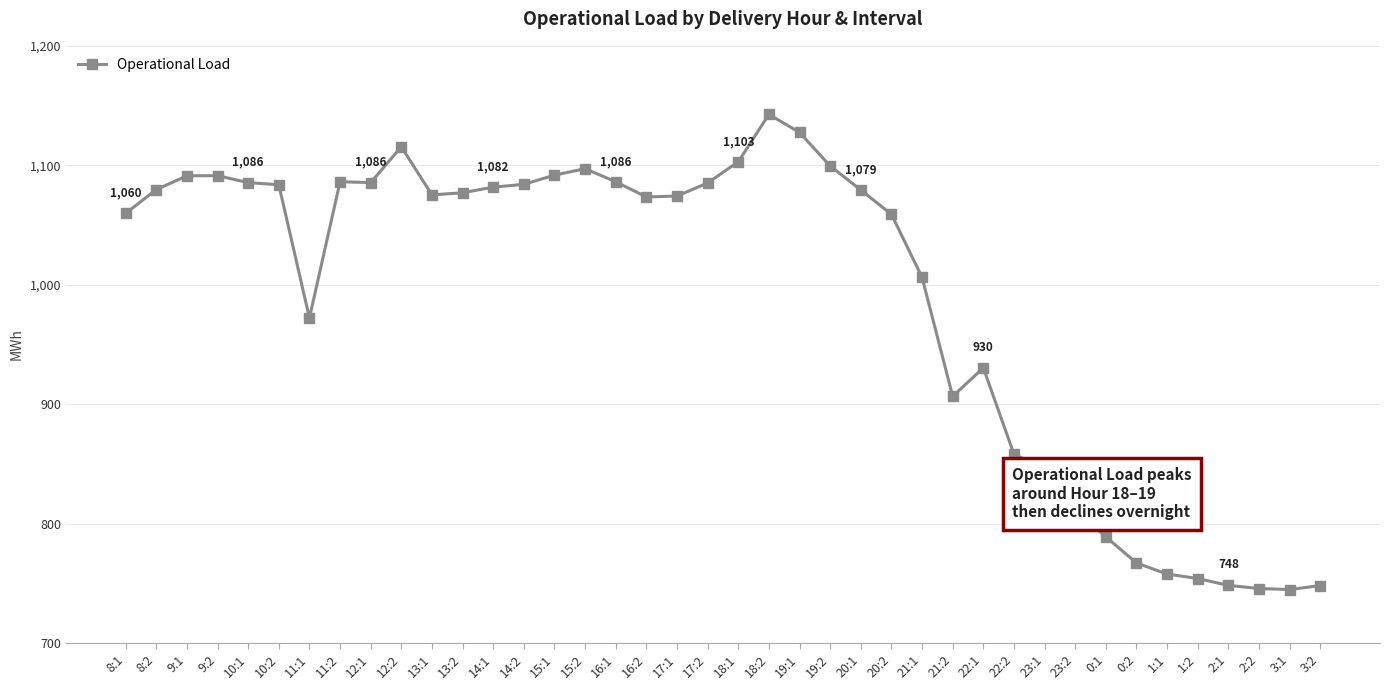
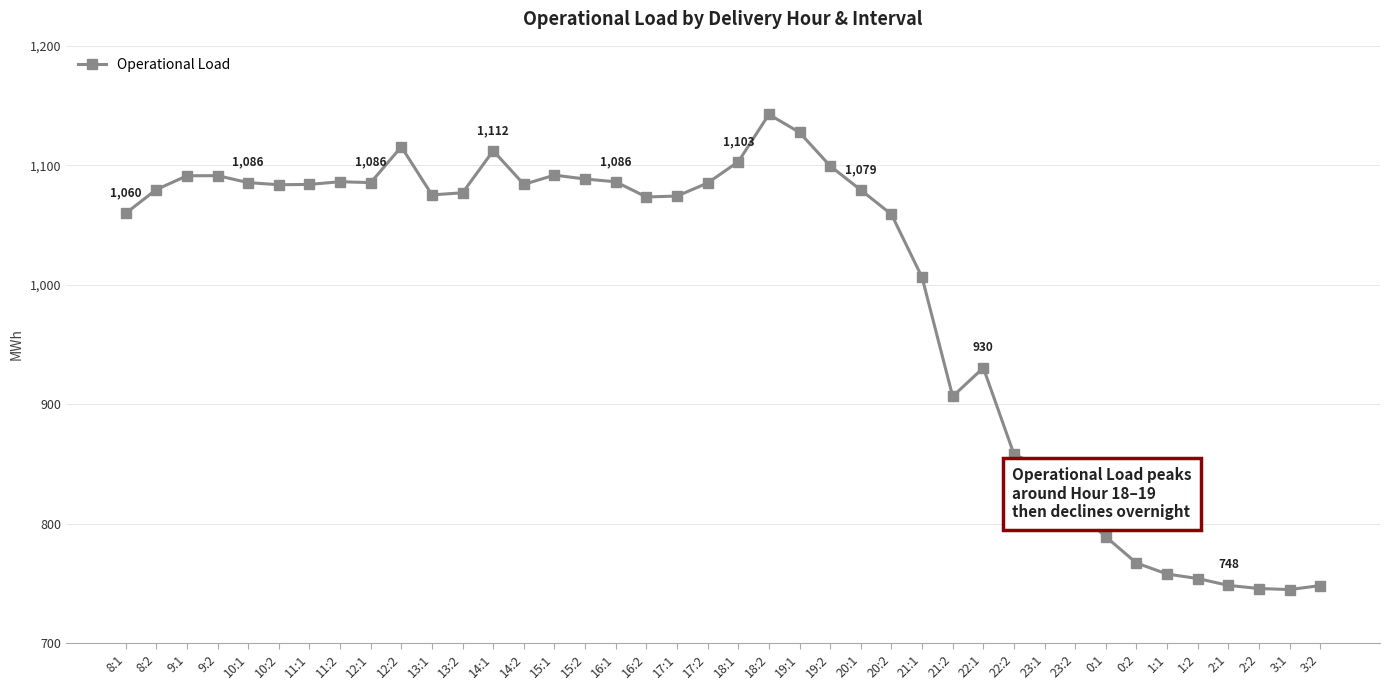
  {
    "8:1": "1,060",
    "10:1": "1,086",
-   "11:1": "972",
+   "11:1": "1,084",
    "12:1": "1,086",
-   "14:1": "1,082",
-   "15:2": "1,097",
+   "14:1": "1,112",
+   "15:2": "1,089",
    "16:1": "1,086",
    "18:1": "1,103",
    "20:1": "1,079",
    "22:1": "930",
    "2:1": "748"
  }
